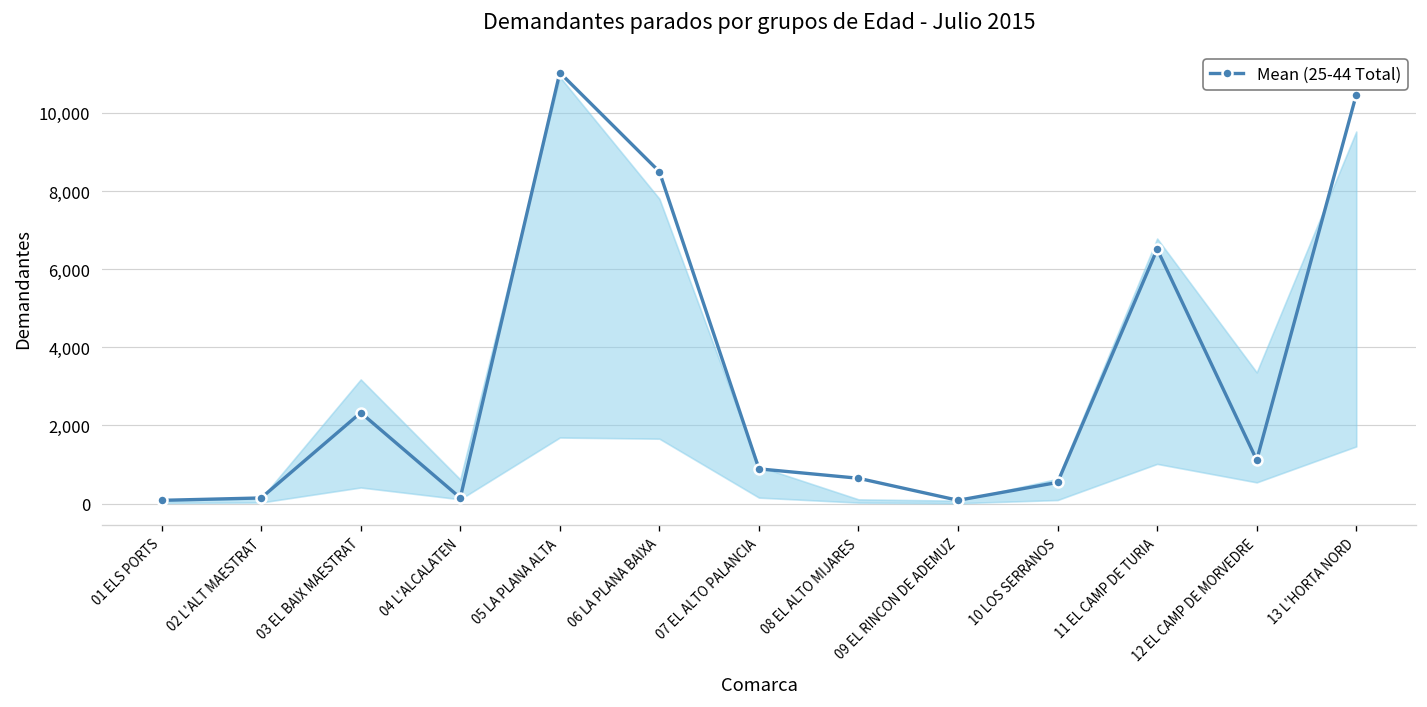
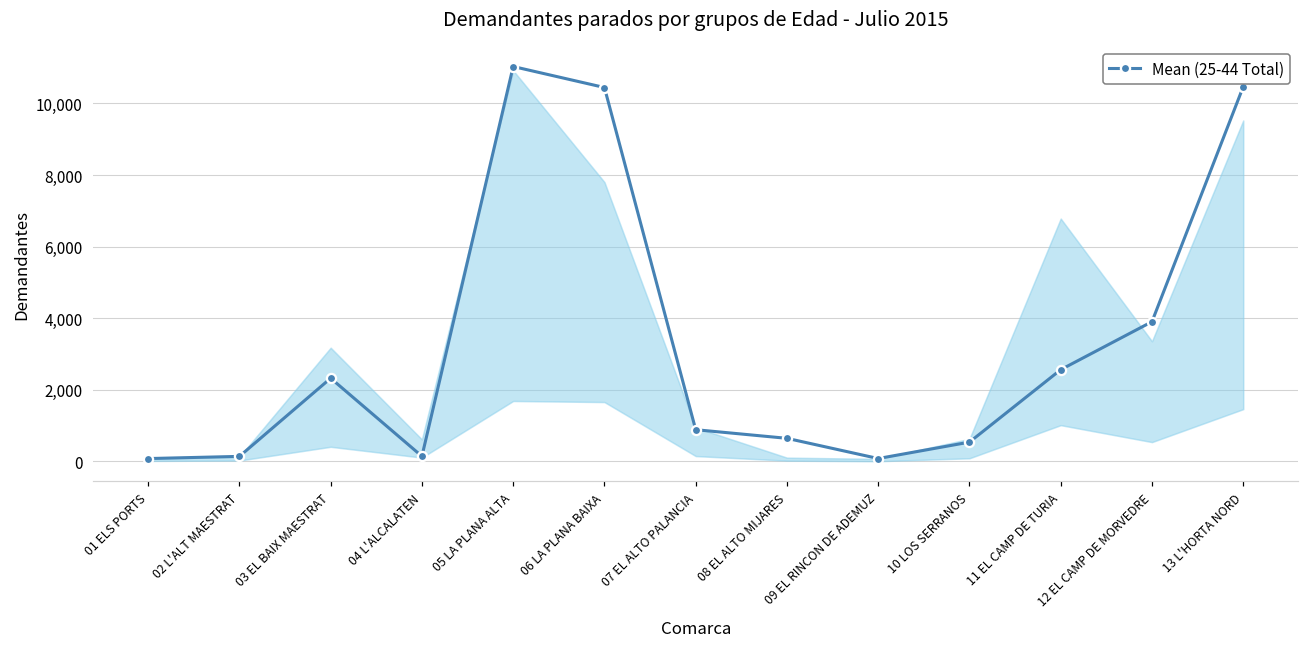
  {
    "Mean (25-44 Total)": {
      "03 EL BAIX MAESTRAT": "2,300",
      "04 L'ALCALATEN": "100",
      "05 LA PLANA ALTA": "11,000",
-     "06 LA PLANA BAIXA": "8,500",
+     "06 LA PLANA BAIXA": "10,400",
      "08 EL ALTO MIJARES": "600",
      "10 LOS SERRANOS": "500",
-     "11 EL CAMP DE TURIA": "6,500",
-     "12 EL CAMP DE MORVEDRE": "1,100",
+     "11 EL CAMP DE TURIA": "2,600",
+     "12 EL CAMP DE MORVEDRE": "3,900",
      "13 L'HORTA NORD": "10,500"
    }
  }
